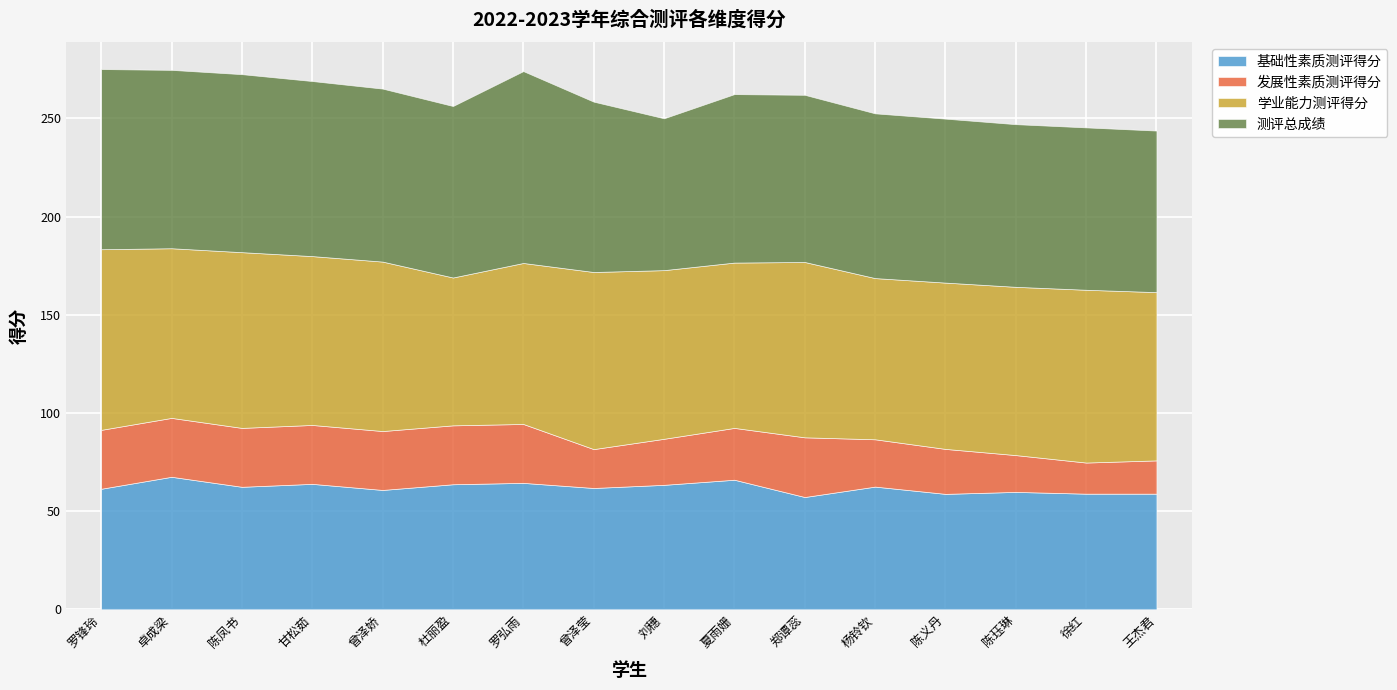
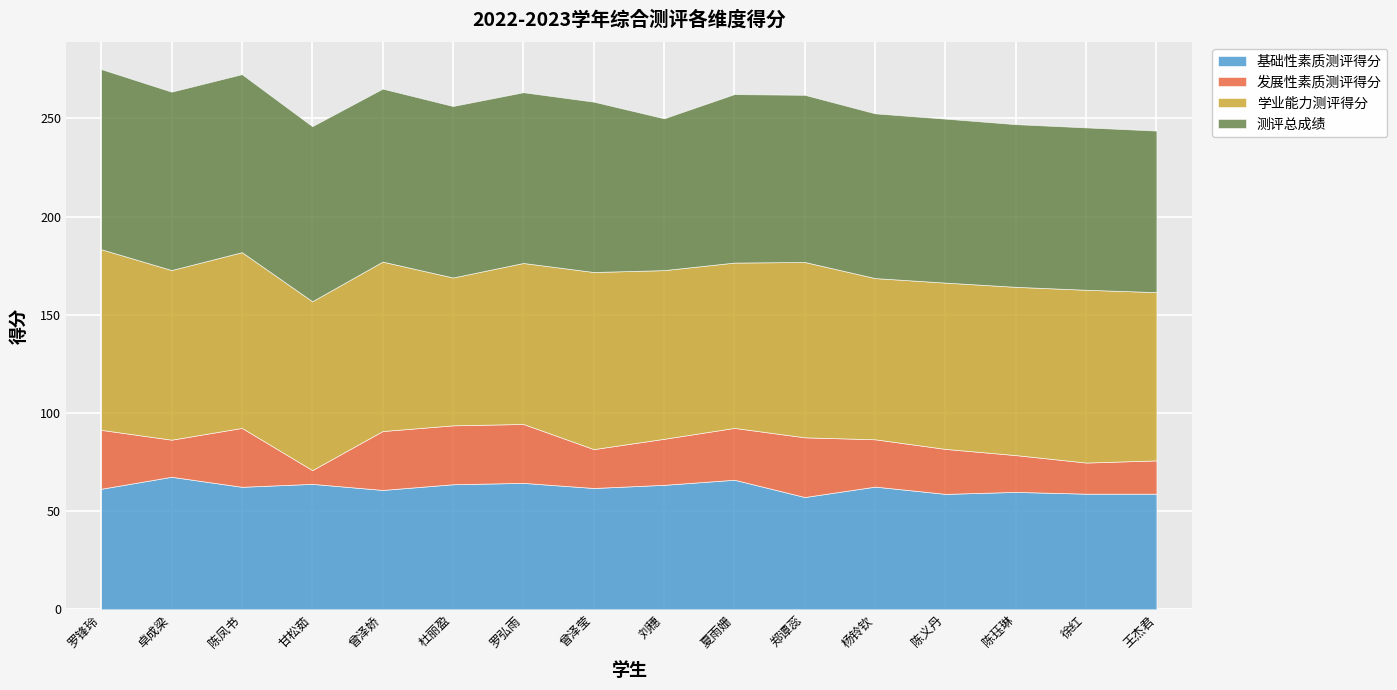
  {
    "基础性素质测评得分": {
      "罗锋玲": 61,
      "卓成梁": 68,
      "陈凤书": 62,
      "甘松茹": 64,
      "曾泽娇": 61,
      "杜丽盈": 64,
      "罗弘雨": 64,
      "曾泽莹": 62,
      "刘穗": 63,
      "夏雨姗": 66,
      "郑谭蕊": 57,
      "杨铃钦": 63,
      "陈义丹": 59,
      "陈珏琳": 60,
      "徐红": 59,
      "王杰君": 59
    },
    "发展性素质测评得分": {
      "罗锋玲": 30,
-     "卓成梁": 30,
+     "卓成梁": 19,
      "陈凤书": 30,
-     "甘松茹": 30,
+     "甘松茹": 7,
      "曾泽娇": 30,
      "杜丽盈": 30,
      "罗弘雨": 30,
      "曾泽莹": 20,
      "刘穗": 23,
      "夏雨姗": 26,
      "郑谭蕊": 30,
      "杨铃钦": 24,
      "陈义丹": 23,
      "陈珏琳": 19,
      "徐红": 16,
      "王杰君": 17
    },
    "学业能力测评得分": {
      "罗锋玲": 92,
      "卓成梁": 86,
      "陈凤书": 90,
      "甘松茹": 86,
      "曾泽娇": 86,
      "杜丽盈": 75,
      "罗弘雨": 82,
      "曾泽莹": 90,
      "刘穗": 86,
      "夏雨姗": 84,
      "郑谭蕊": 89,
      "杨铃钦": 82,
      "陈义丹": 85,
      "陈珏琳": 86,
      "徐红": 88,
      "王杰君": 86
    },
    "测评总成绩": {
      "罗锋玲": 92,
      "卓成梁": 91,
      "陈凤书": 91,
      "甘松茹": 89,
      "曾泽娇": 88,
      "杜丽盈": 87,
-     "罗弘雨": 98,
+     "罗弘雨": 87,
      "曾泽莹": 87,
      "刘穗": 77,
      "夏雨姗": 86,
      "郑谭蕊": 85,
      "杨铃钦": 84,
      "陈义丹": 84,
      "陈珏琳": 83,
      "徐红": 83,
      "王杰君": 82
    }
  }
